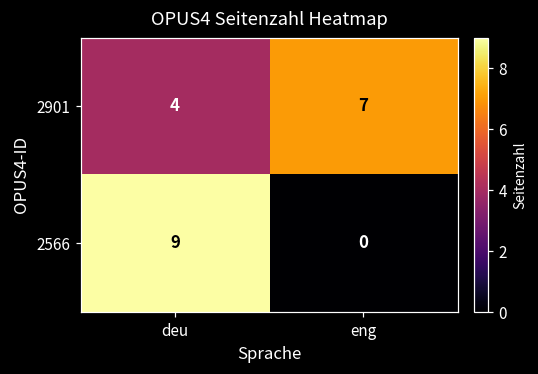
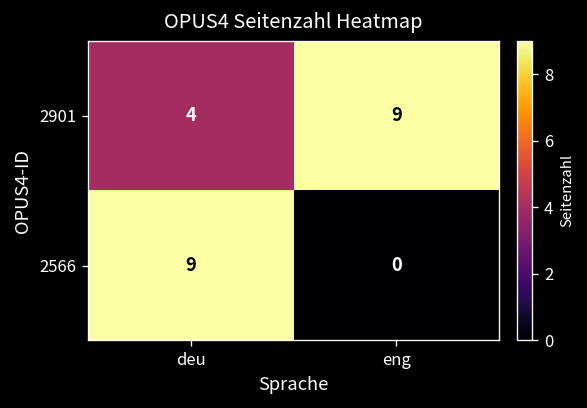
  {
    "2901": {
      "deu": 4,
-     "eng": 7
+     "eng": 9
    },
    "2566": {
      "deu": 9,
      "eng": 0
    }
  }
